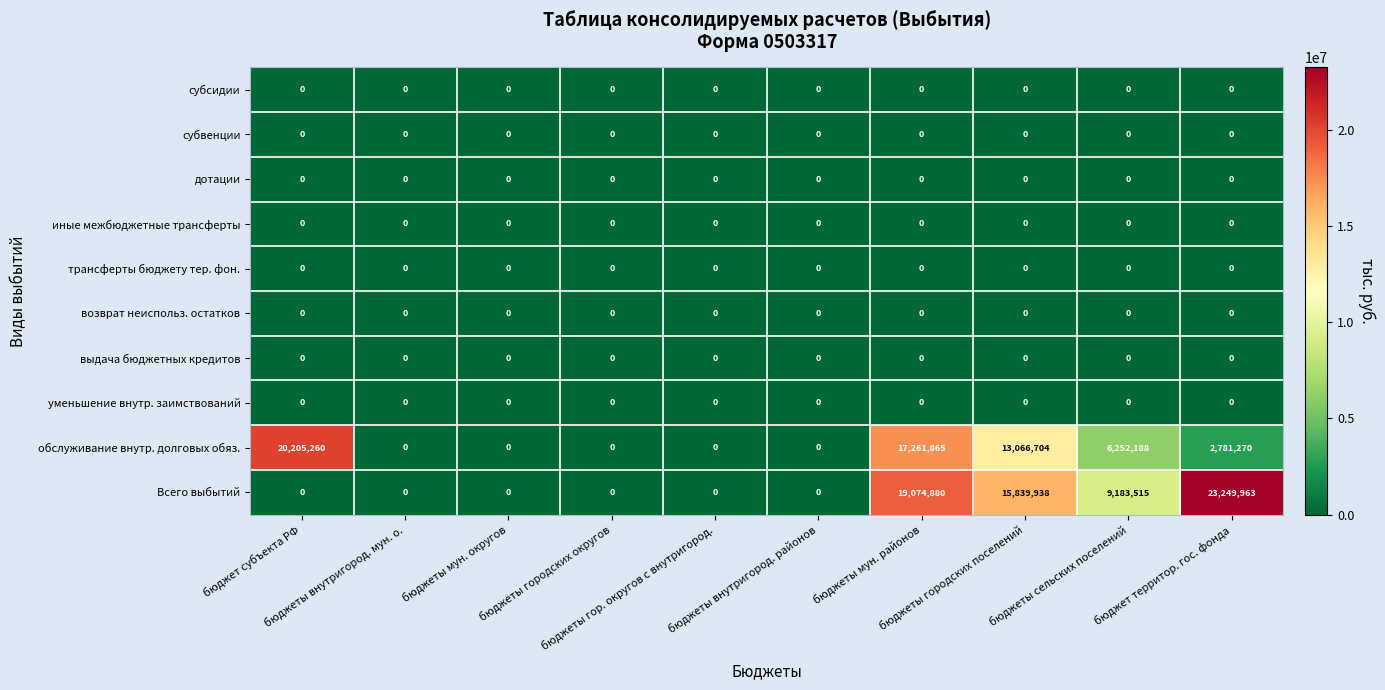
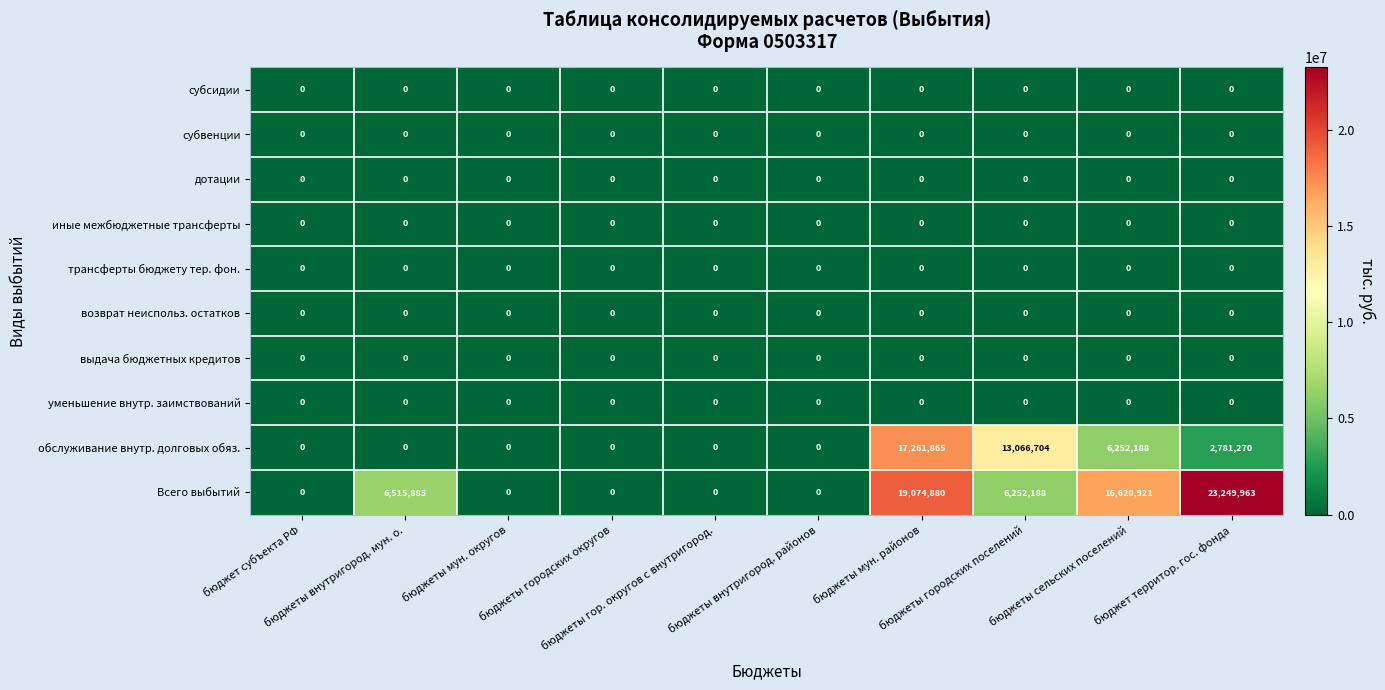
  {
    "субсидии": {
      "бюджет субъекта РФ": "0",
      "бюджеты внутригород. мун. о.": "0",
      "бюджеты мун. округов": "0",
      "бюджеты городских округов": "0",
      "бюджеты гор. округов с внутригород.": "0",
      "бюджеты внутригород. районов": "0",
      "бюджеты мун. районов": "0",
      "бюджеты городских поселений": "0",
      "бюджеты сельских поселений": "0",
      "бюджет территор. гос. фонда": "0"
    },
    "субвенции": {
      "бюджет субъекта РФ": "0",
      "бюджеты внутригород. мун. о.": "0",
      "бюджеты мун. округов": "0",
      "бюджеты городских округов": "0",
      "бюджеты гор. округов с внутригород.": "0",
      "бюджеты внутригород. районов": "0",
      "бюджеты мун. районов": "0",
      "бюджеты городских поселений": "0",
      "бюджеты сельских поселений": "0",
      "бюджет территор. гос. фонда": "0"
    },
    "дотации": {
      "бюджет субъекта РФ": "0",
      "бюджеты внутригород. мун. о.": "0",
      "бюджеты мун. округов": "0",
      "бюджеты городских округов": "0",
      "бюджеты гор. округов с внутригород.": "0",
      "бюджеты внутригород. районов": "0",
      "бюджеты мун. районов": "0",
      "бюджеты городских поселений": "0",
      "бюджеты сельских поселений": "0",
      "бюджет территор. гос. фонда": "0"
    },
    "иные межбюджетные трансферты": {
      "бюджет субъекта РФ": "0",
      "бюджеты внутригород. мун. о.": "0",
      "бюджеты мун. округов": "0",
      "бюджеты городских округов": "0",
      "бюджеты гор. округов с внутригород.": "0",
      "бюджеты внутригород. районов": "0",
      "бюджеты мун. районов": "0",
      "бюджеты городских поселений": "0",
      "бюджеты сельских поселений": "0",
      "бюджет территор. гос. фонда": "0"
    },
    "трансферты бюджету тер. фон.": {
      "бюджет субъекта РФ": "0",
      "бюджеты внутригород. мун. о.": "0",
      "бюджеты мун. округов": "0",
      "бюджеты городских округов": "0",
      "бюджеты гор. округов с внутригород.": "0",
      "бюджеты внутригород. районов": "0",
      "бюджеты мун. районов": "0",
      "бюджеты городских поселений": "0",
      "бюджеты сельских поселений": "0",
      "бюджет территор. гос. фонда": "0"
    },
    "возврат неиспольз. остатков": {
      "бюджет субъекта РФ": "0",
      "бюджеты внутригород. мун. о.": "0",
      "бюджеты мун. округов": "0",
      "бюджеты городских округов": "0",
      "бюджеты гор. округов с внутригород.": "0",
      "бюджеты внутригород. районов": "0",
      "бюджеты мун. районов": "0",
      "бюджеты городских поселений": "0",
      "бюджеты сельских поселений": "0",
      "бюджет территор. гос. фонда": "0"
    },
    "выдача бюджетных кредитов": {
      "бюджет субъекта РФ": "0",
      "бюджеты внутригород. мун. о.": "0",
      "бюджеты мун. округов": "0",
      "бюджеты городских округов": "0",
      "бюджеты гор. округов с внутригород.": "0",
      "бюджеты внутригород. районов": "0",
      "бюджеты мун. районов": "0",
      "бюджеты городских поселений": "0",
      "бюджеты сельских поселений": "0",
      "бюджет территор. гос. фонда": "0"
    },
    "уменьшение внутр. заимствований": {
      "бюджет субъекта РФ": "0",
      "бюджеты внутригород. мун. о.": "0",
      "бюджеты мун. округов": "0",
      "бюджеты городских округов": "0",
      "бюджеты гор. округов с внутригород.": "0",
      "бюджеты внутригород. районов": "0",
      "бюджеты мун. районов": "0",
      "бюджеты городских поселений": "0",
      "бюджеты сельских поселений": "0",
      "бюджет территор. гос. фонда": "0"
    },
    "обслуживание внутр. долговых обяз.": {
-     "бюджет субъекта РФ": "20,205,260",
+     "бюджет субъекта РФ": "0",
      "бюджеты внутригород. мун. о.": "0",
      "бюджеты мун. округов": "0",
      "бюджеты городских округов": "0",
      "бюджеты гор. округов с внутригород.": "0",
      "бюджеты внутригород. районов": "0",
      "бюджеты мун. районов": "17,261,865",
      "бюджеты городских поселений": "13,066,704",
      "бюджеты сельских поселений": "6,252,188",
      "бюджет территор. гос. фонда": "2,781,270"
    },
    "Всего выбытий": {
      "бюджет субъекта РФ": "0",
-     "бюджеты внутригород. мун. о.": "0",
+     "бюджеты внутригород. мун. о.": "6,515,885",
      "бюджеты мун. округов": "0",
      "бюджеты городских округов": "0",
      "бюджеты гор. округов с внутригород.": "0",
      "бюджеты внутригород. районов": "0",
      "бюджеты мун. районов": "19,074,880",
-     "бюджеты городских поселений": "15,839,938",
-     "бюджеты сельских поселений": "9,183,515",
+     "бюджеты городских поселений": "6,252,188",
+     "бюджеты сельских поселений": "16,620,921",
      "бюджет территор. гос. фонда": "23,249,963"
    }
  }
